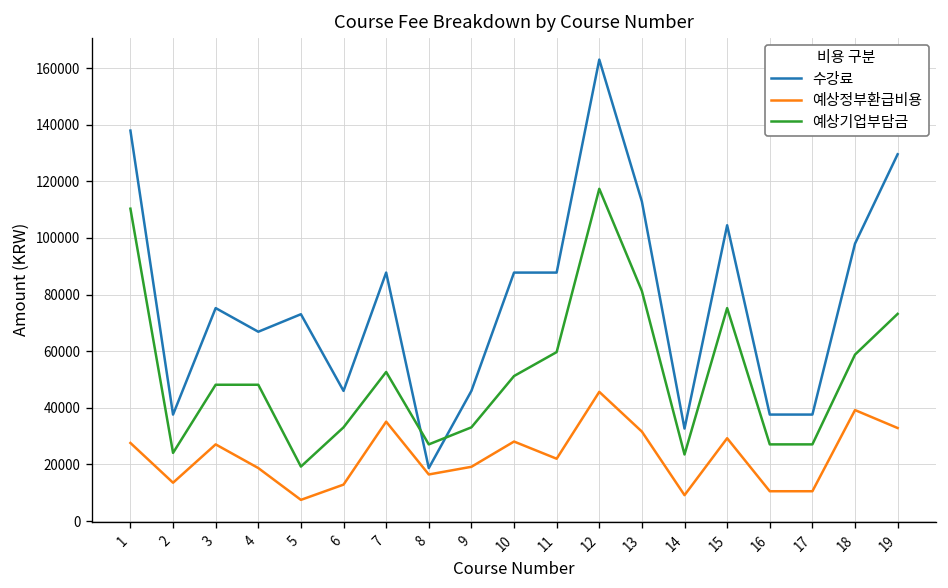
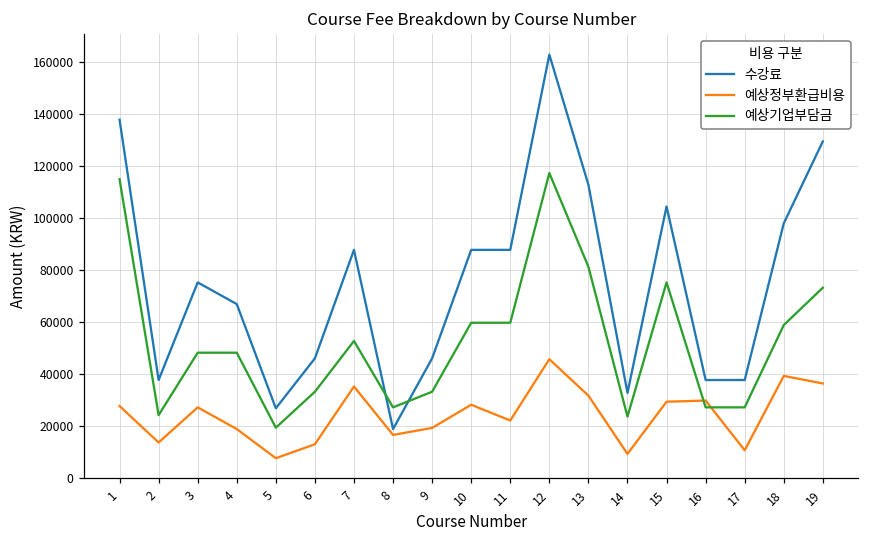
  {
    "수강료": {
      "1": 138000,
      "2": 38000,
      "3": 75000,
      "4": 67000,
-     "5": 73000,
+     "5": 27000,
      "6": 46000,
      "7": 88000,
      "8": 19000,
      "9": 46000,
      "10": 88000,
      "11": 88000,
      "12": 163000,
      "13": 113000,
      "14": 33000,
      "15": 105000,
      "16": 38000,
      "17": 38000,
      "18": 98000,
      "19": 130000
    },
    "예상정부환급비용": {
      "1": 28000,
      "2": 14000,
      "3": 27000,
      "4": 19000,
      "5": 7000,
      "6": 13000,
      "7": 35000,
      "8": 16000,
      "9": 19000,
      "10": 28000,
      "11": 22000,
      "12": 46000,
      "13": 32000,
      "14": 9000,
      "15": 29000,
-     "16": 11000,
+     "16": 30000,
      "17": 11000,
      "18": 39000,
-     "19": 33000
+     "19": 36000
    },
    "예상기업부담금": {
-     "1": 110000,
+     "1": 115000,
      "2": 24000,
      "3": 48000,
      "4": 48000,
      "5": 19000,
      "6": 33000,
      "7": 53000,
      "8": 27000,
      "9": 33000,
-     "10": 51000,
+     "10": 60000,
      "11": 60000,
      "12": 117000,
      "13": 81000,
      "14": 24000,
      "15": 75000,
      "16": 27000,
      "17": 27000,
      "18": 59000,
      "19": 73000
    }
  }
